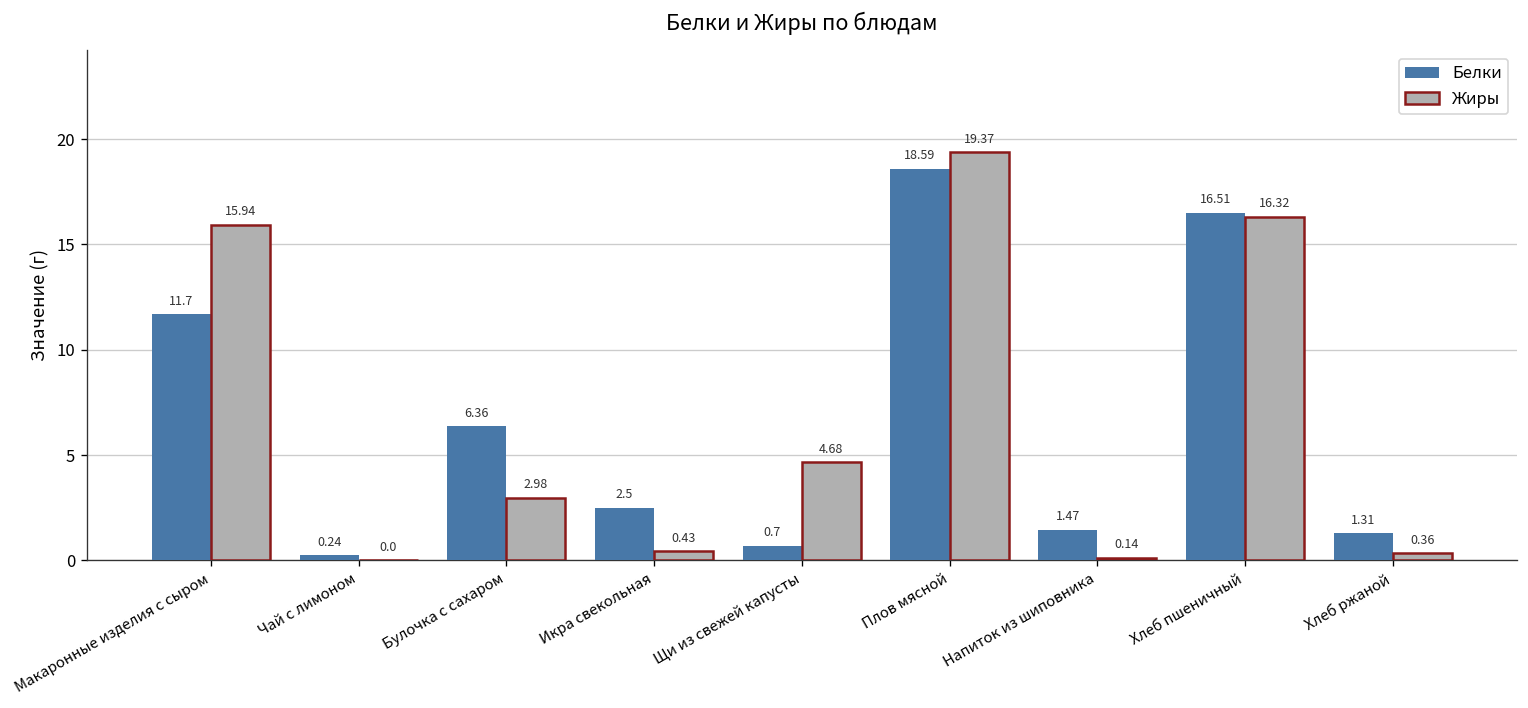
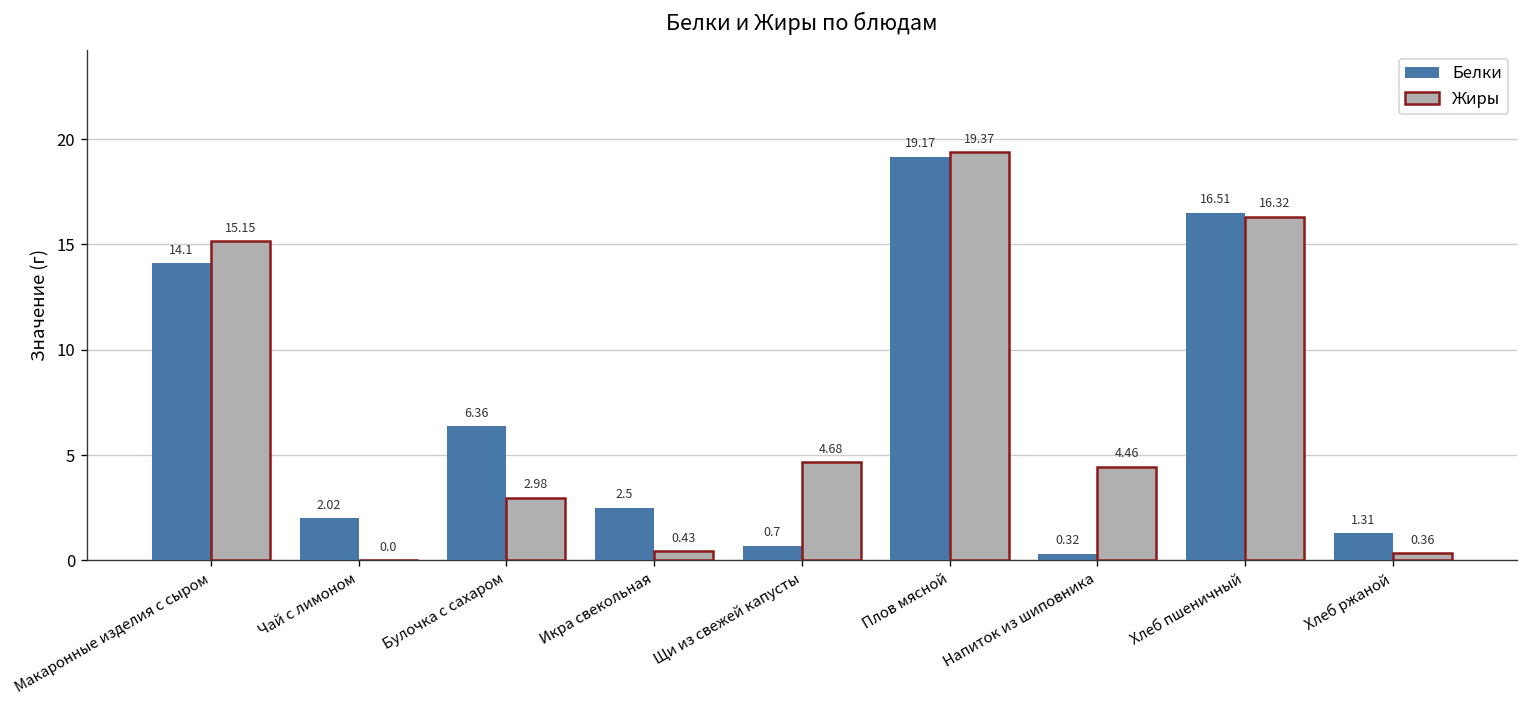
  {
    "Белки": {
-     "Макаронные изделия с сыром": 11.7,
-     "Чай с лимоном": 0.24,
+     "Макаронные изделия с сыром": 14.1,
+     "Чай с лимоном": 2.02,
      "Булочка с сахаром": 6.36,
      "Икра свекольная": 2.5,
      "Щи из свежей капусты": 0.7,
-     "Плов мясной": 18.59,
-     "Напиток из шиповника": 1.47,
+     "Плов мясной": 19.17,
+     "Напиток из шиповника": 0.32,
      "Хлеб пшеничный": 16.51,
      "Хлеб ржаной": 1.31
    },
    "Жиры": {
-     "Макаронные изделия с сыром": 15.94,
+     "Макаронные изделия с сыром": 15.15,
      "Чай с лимоном": 0.0,
      "Булочка с сахаром": 2.98,
      "Икра свекольная": 0.43,
      "Щи из свежей капусты": 4.68,
      "Плов мясной": 19.37,
-     "Напиток из шиповника": 0.14,
+     "Напиток из шиповника": 4.46,
      "Хлеб пшеничный": 16.32,
      "Хлеб ржаной": 0.36
    }
  }
